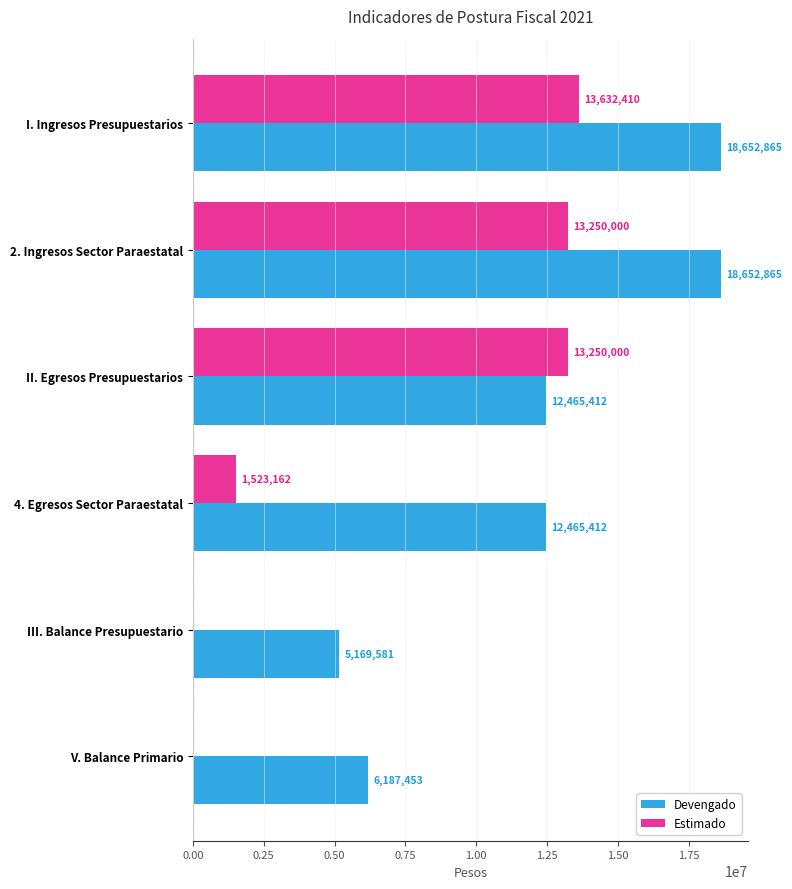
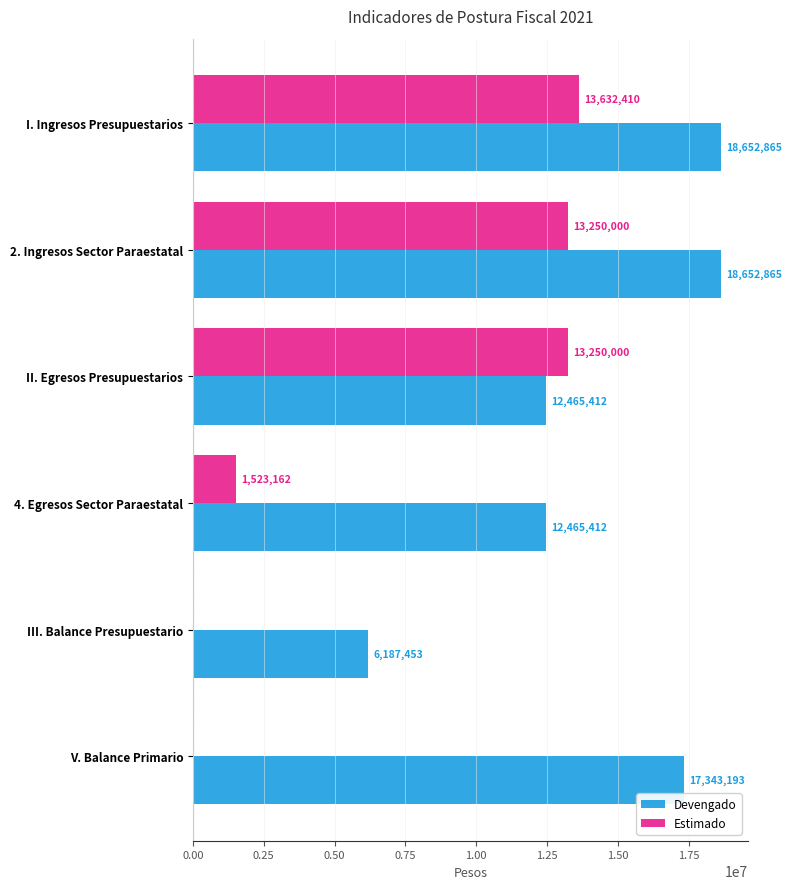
  {
    "Devengado": {
      "I. Ingresos Presupuestarios": "18,652,865",
      "2. Ingresos Sector Paraestatal": "18,652,865",
      "II. Egresos Presupuestarios": "12,465,412",
      "4. Egresos Sector Paraestatal": "12,465,412",
-     "III. Balance Presupuestario": "5,169,581",
-     "V. Balance Primario": "6,187,453"
+     "III. Balance Presupuestario": "6,187,453",
+     "V. Balance Primario": "17,343,193"
    },
    "Estimado": {
      "I. Ingresos Presupuestarios": "13,632,410",
      "2. Ingresos Sector Paraestatal": "13,250,000",
      "II. Egresos Presupuestarios": "13,250,000",
      "4. Egresos Sector Paraestatal": "1,523,162"
    }
  }
